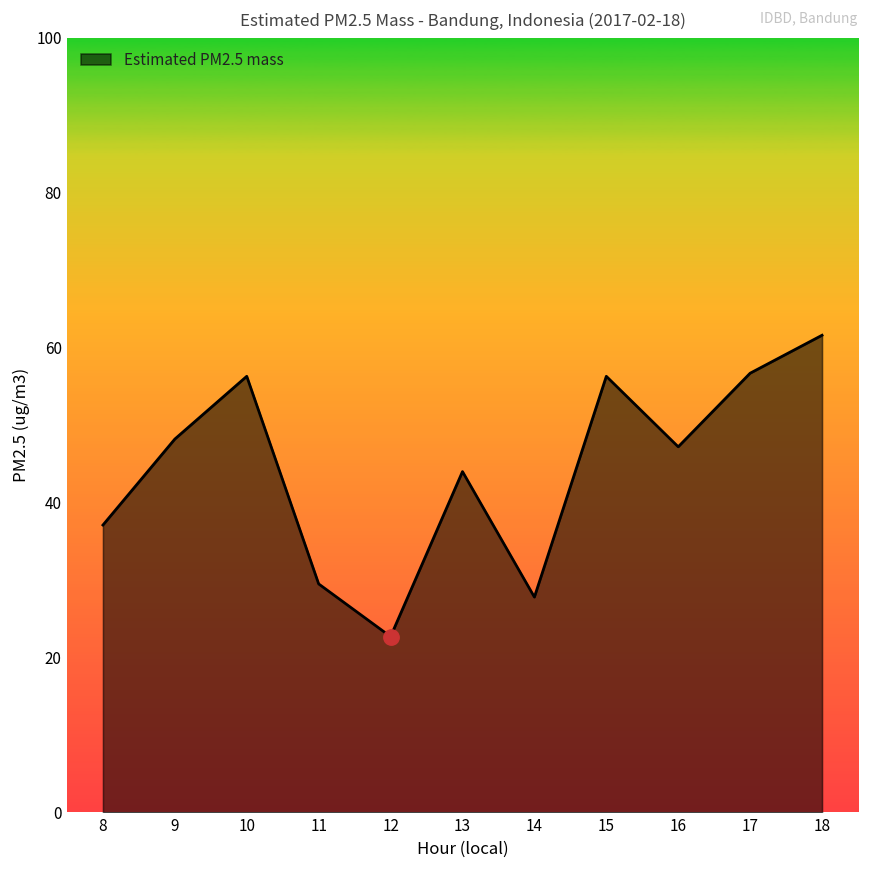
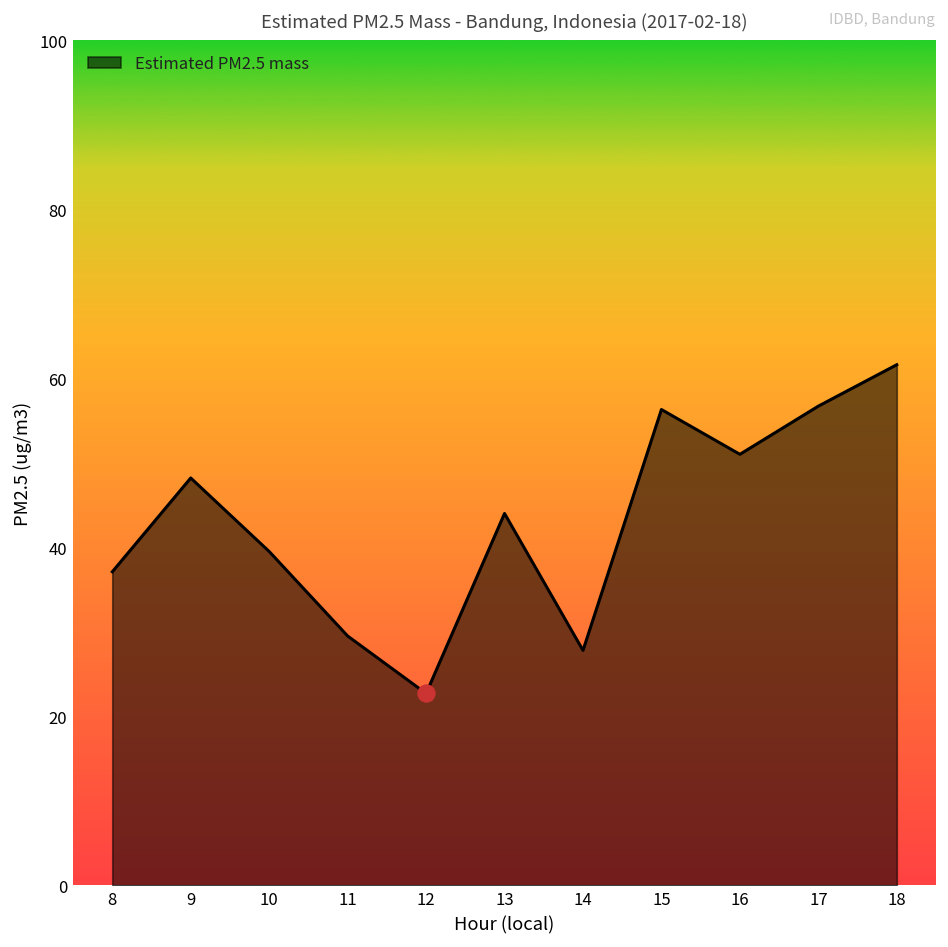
  {
    "Estimated PM2.5 mass": {
      "8": 37,
      "9": 48,
-     "10": 56,
+     "10": 40,
      "11": 30,
      "13": 44,
      "14": 28,
      "15": 56,
-     "16": 47,
+     "16": 51,
      "17": 57,
      "18": 62
    }
  }
